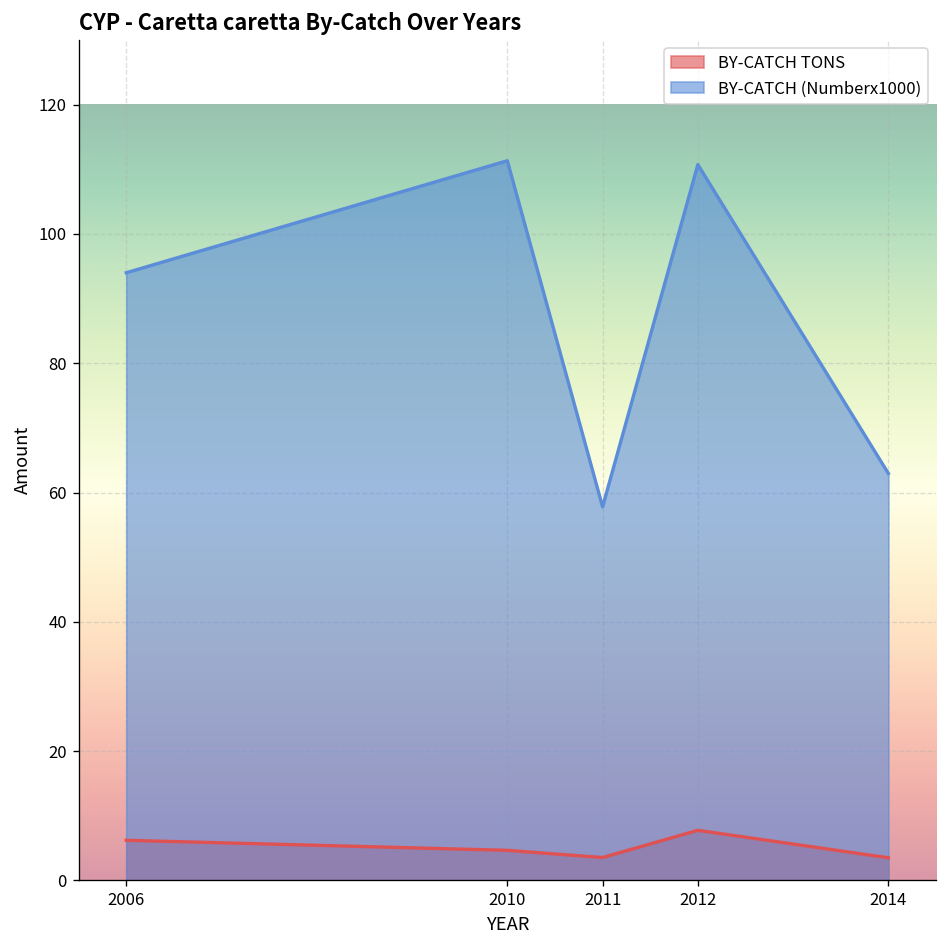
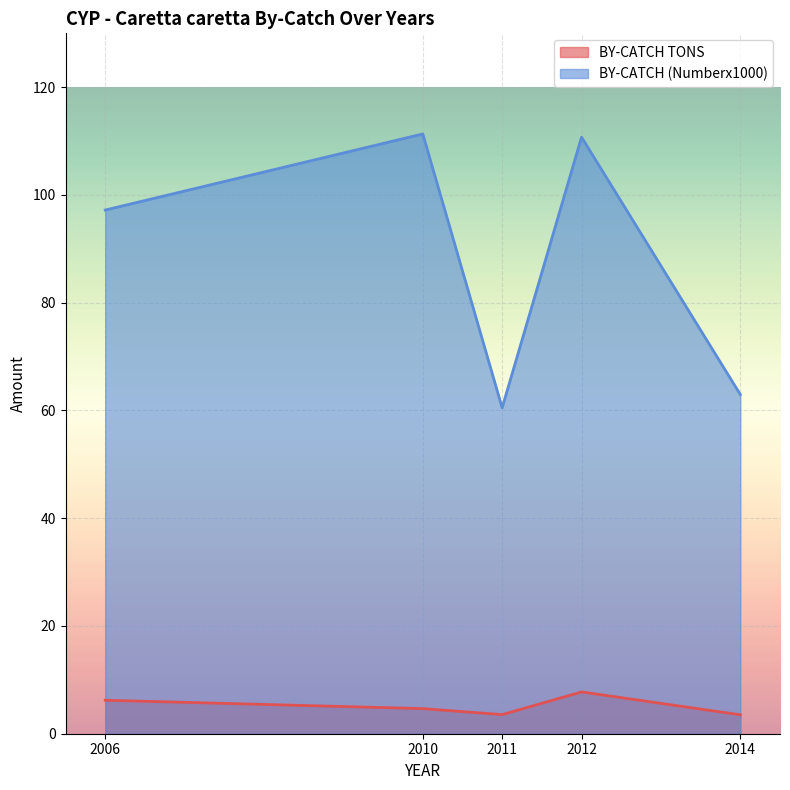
  {
    "BY-CATCH TONS": {
      "2006": 6,
      "2010": 5,
      "2011": 4,
      "2012": 8,
      "2014": 4
    },
    "BY-CATCH (Numberx1000)": {
-     "2006": 94,
+     "2006": 97,
      "2010": 111,
-     "2011": 58,
+     "2011": 60,
      "2012": 111,
      "2014": 63
    }
  }
